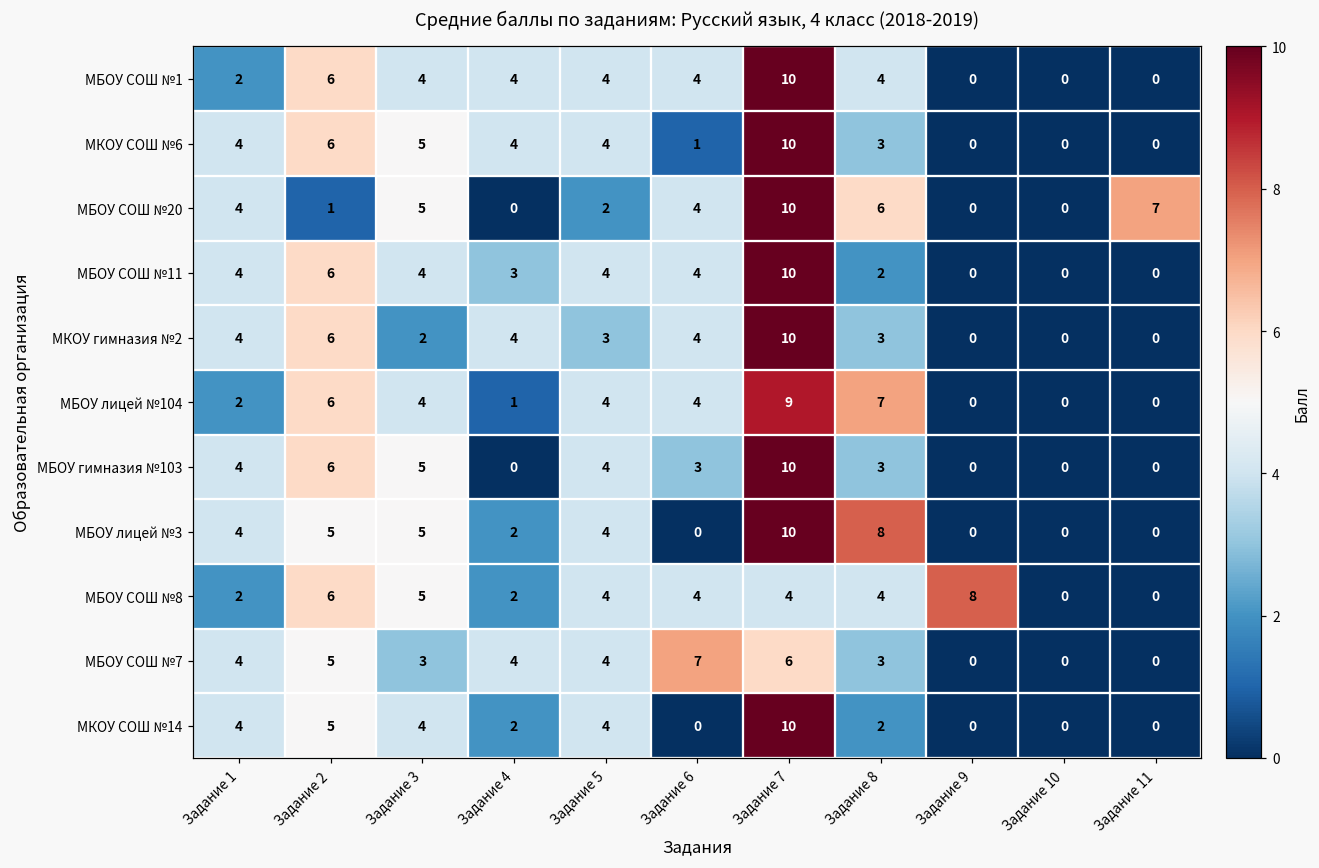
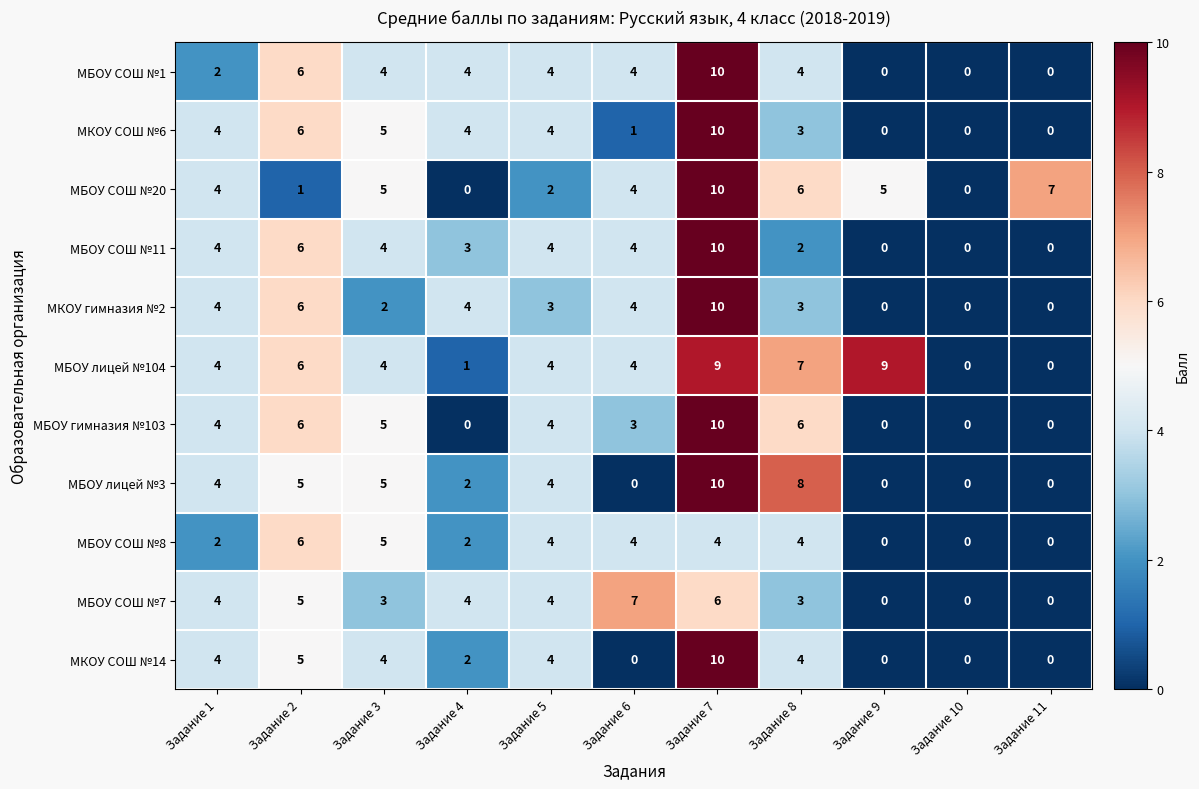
  {
    "МБОУ СОШ №1": {
      "Задание 1": 2,
      "Задание 2": 6,
      "Задание 3": 4,
      "Задание 4": 4,
      "Задание 5": 4,
      "Задание 6": 4,
      "Задание 7": 10,
      "Задание 8": 4,
      "Задание 9": 0,
      "Задание 10": 0,
      "Задание 11": 0
    },
    "МКОУ СОШ №6": {
      "Задание 1": 4,
      "Задание 2": 6,
      "Задание 3": 5,
      "Задание 4": 4,
      "Задание 5": 4,
      "Задание 6": 1,
      "Задание 7": 10,
      "Задание 8": 3,
      "Задание 9": 0,
      "Задание 10": 0,
      "Задание 11": 0
    },
    "МБОУ СОШ №20": {
      "Задание 1": 4,
      "Задание 2": 1,
      "Задание 3": 5,
      "Задание 4": 0,
      "Задание 5": 2,
      "Задание 6": 4,
      "Задание 7": 10,
      "Задание 8": 6,
-     "Задание 9": 0,
+     "Задание 9": 5,
      "Задание 10": 0,
      "Задание 11": 7
    },
    "МБОУ СОШ №11": {
      "Задание 1": 4,
      "Задание 2": 6,
      "Задание 3": 4,
      "Задание 4": 3,
      "Задание 5": 4,
      "Задание 6": 4,
      "Задание 7": 10,
      "Задание 8": 2,
      "Задание 9": 0,
      "Задание 10": 0,
      "Задание 11": 0
    },
    "МКОУ гимназия №2": {
      "Задание 1": 4,
      "Задание 2": 6,
      "Задание 3": 2,
      "Задание 4": 4,
      "Задание 5": 3,
      "Задание 6": 4,
      "Задание 7": 10,
      "Задание 8": 3,
      "Задание 9": 0,
      "Задание 10": 0,
      "Задание 11": 0
    },
    "МБОУ лицей №104": {
-     "Задание 1": 2,
+     "Задание 1": 4,
      "Задание 2": 6,
      "Задание 3": 4,
      "Задание 4": 1,
      "Задание 5": 4,
      "Задание 6": 4,
      "Задание 7": 9,
      "Задание 8": 7,
-     "Задание 9": 0,
+     "Задание 9": 9,
      "Задание 10": 0,
      "Задание 11": 0
    },
    "МБОУ гимназия №103": {
      "Задание 1": 4,
      "Задание 2": 6,
      "Задание 3": 5,
      "Задание 4": 0,
      "Задание 5": 4,
      "Задание 6": 3,
      "Задание 7": 10,
-     "Задание 8": 3,
+     "Задание 8": 6,
      "Задание 9": 0,
      "Задание 10": 0,
      "Задание 11": 0
    },
    "МБОУ лицей №3": {
      "Задание 1": 4,
      "Задание 2": 5,
      "Задание 3": 5,
      "Задание 4": 2,
      "Задание 5": 4,
      "Задание 6": 0,
      "Задание 7": 10,
      "Задание 8": 8,
      "Задание 9": 0,
      "Задание 10": 0,
      "Задание 11": 0
    },
    "МБОУ СОШ №8": {
      "Задание 1": 2,
      "Задание 2": 6,
      "Задание 3": 5,
      "Задание 4": 2,
      "Задание 5": 4,
      "Задание 6": 4,
      "Задание 7": 4,
      "Задание 8": 4,
-     "Задание 9": 8,
+     "Задание 9": 0,
      "Задание 10": 0,
      "Задание 11": 0
    },
    "МБОУ СОШ №7": {
      "Задание 1": 4,
      "Задание 2": 5,
      "Задание 3": 3,
      "Задание 4": 4,
      "Задание 5": 4,
      "Задание 6": 7,
      "Задание 7": 6,
      "Задание 8": 3,
      "Задание 9": 0,
      "Задание 10": 0,
      "Задание 11": 0
    },
    "МКОУ СОШ №14": {
      "Задание 1": 4,
      "Задание 2": 5,
      "Задание 3": 4,
      "Задание 4": 2,
      "Задание 5": 4,
      "Задание 6": 0,
      "Задание 7": 10,
-     "Задание 8": 2,
+     "Задание 8": 4,
      "Задание 9": 0,
      "Задание 10": 0,
      "Задание 11": 0
    }
  }
